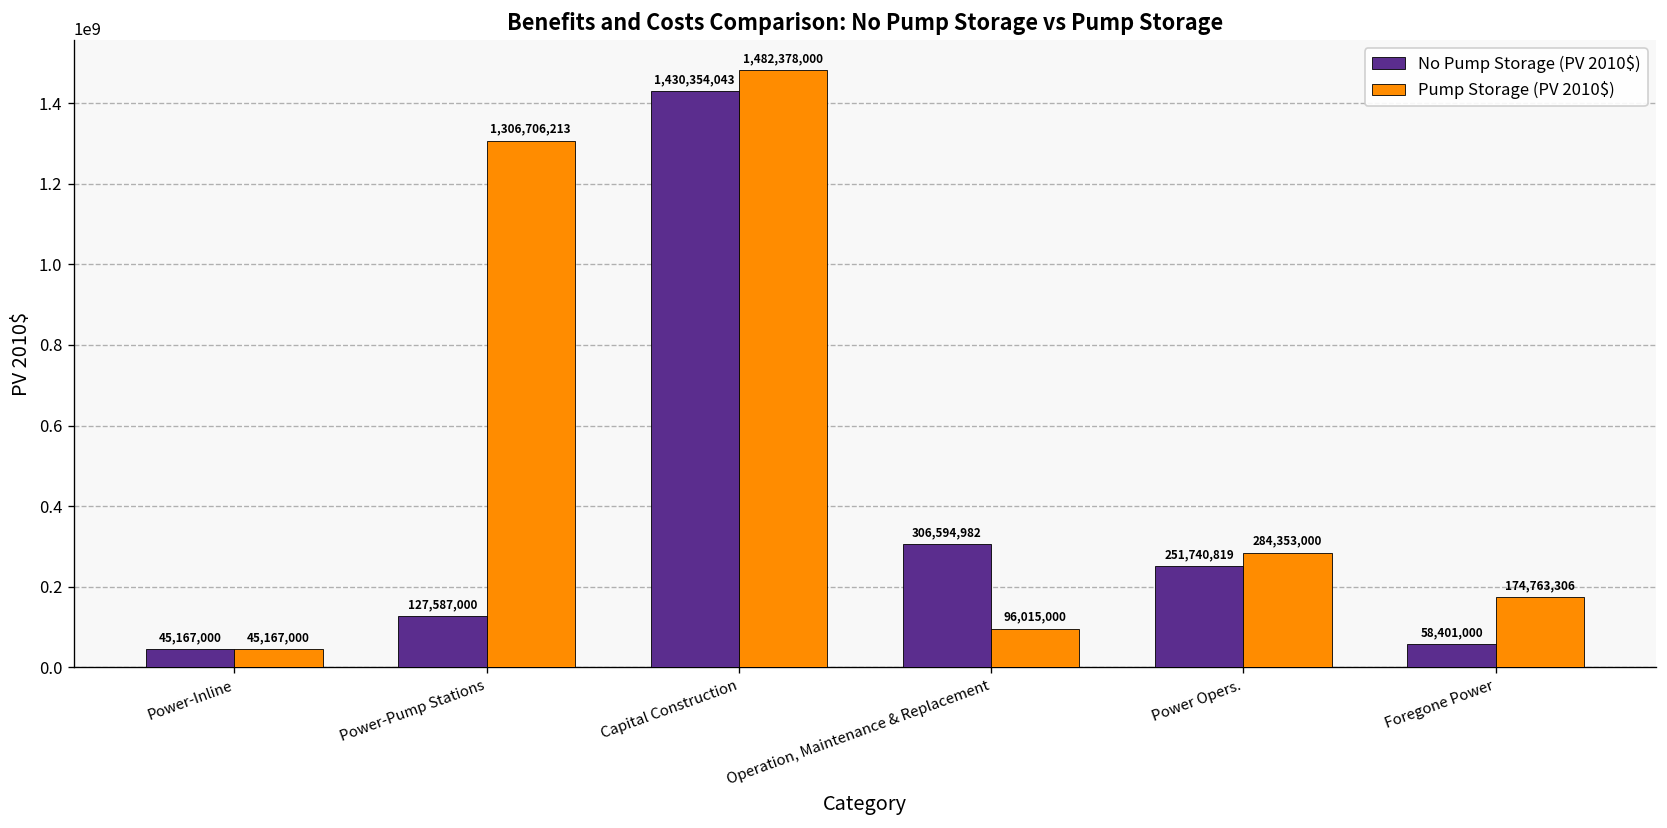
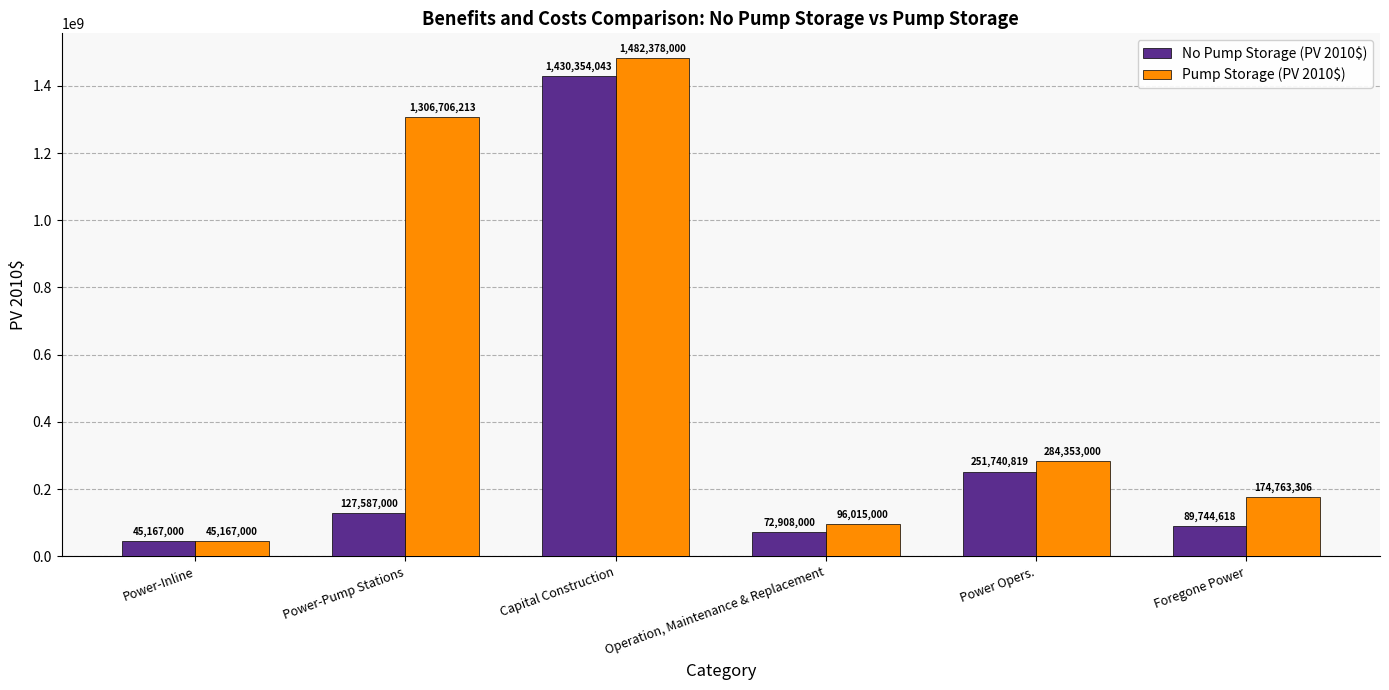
  {
    "No Pump Storage (PV 2010$)": {
      "Power-Inline": "45,167,000",
      "Power-Pump Stations": "127,587,000",
      "Capital Construction": "1,430,354,043",
-     "Operation, Maintenance & Replacement": "306,594,982",
+     "Operation, Maintenance & Replacement": "72,908,000",
      "Power Opers.": "251,740,819",
-     "Foregone Power": "58,401,000"
+     "Foregone Power": "89,744,618"
    },
    "Pump Storage (PV 2010$)": {
      "Power-Inline": "45,167,000",
      "Power-Pump Stations": "1,306,706,213",
      "Capital Construction": "1,482,378,000",
      "Operation, Maintenance & Replacement": "96,015,000",
      "Power Opers.": "284,353,000",
      "Foregone Power": "174,763,306"
    }
  }
